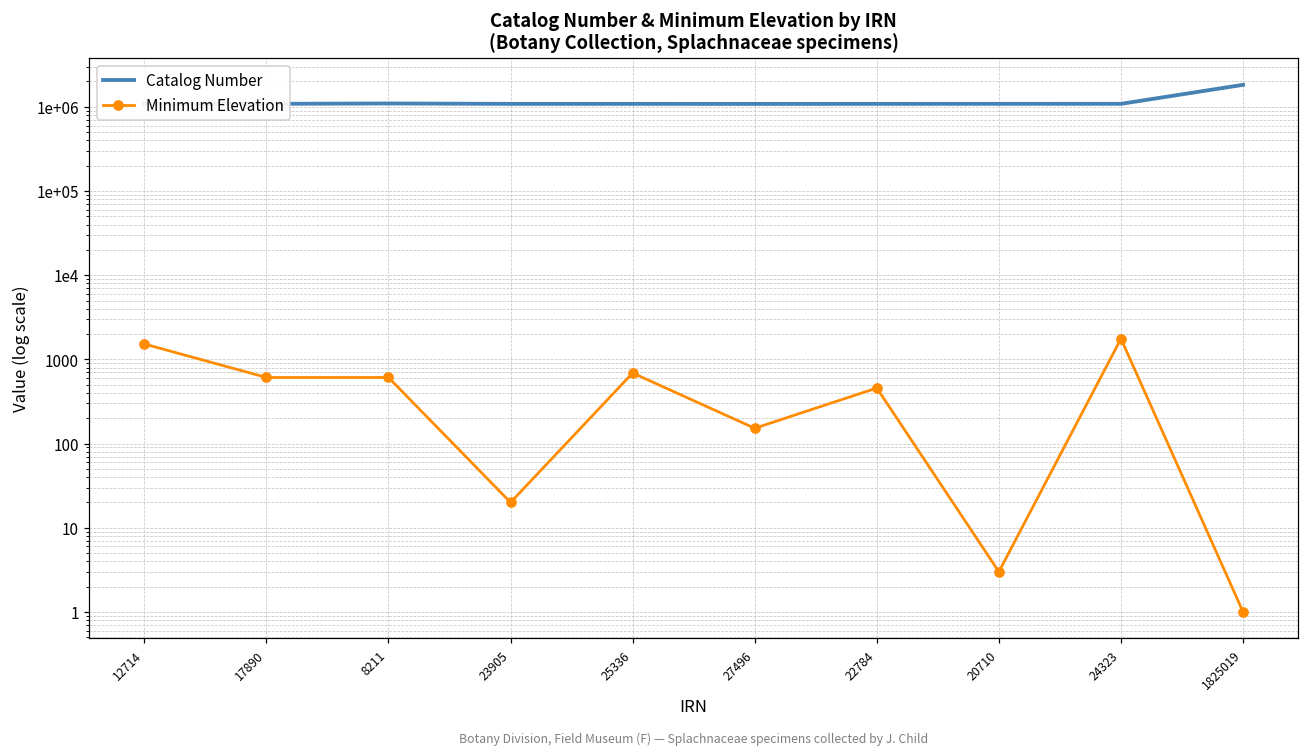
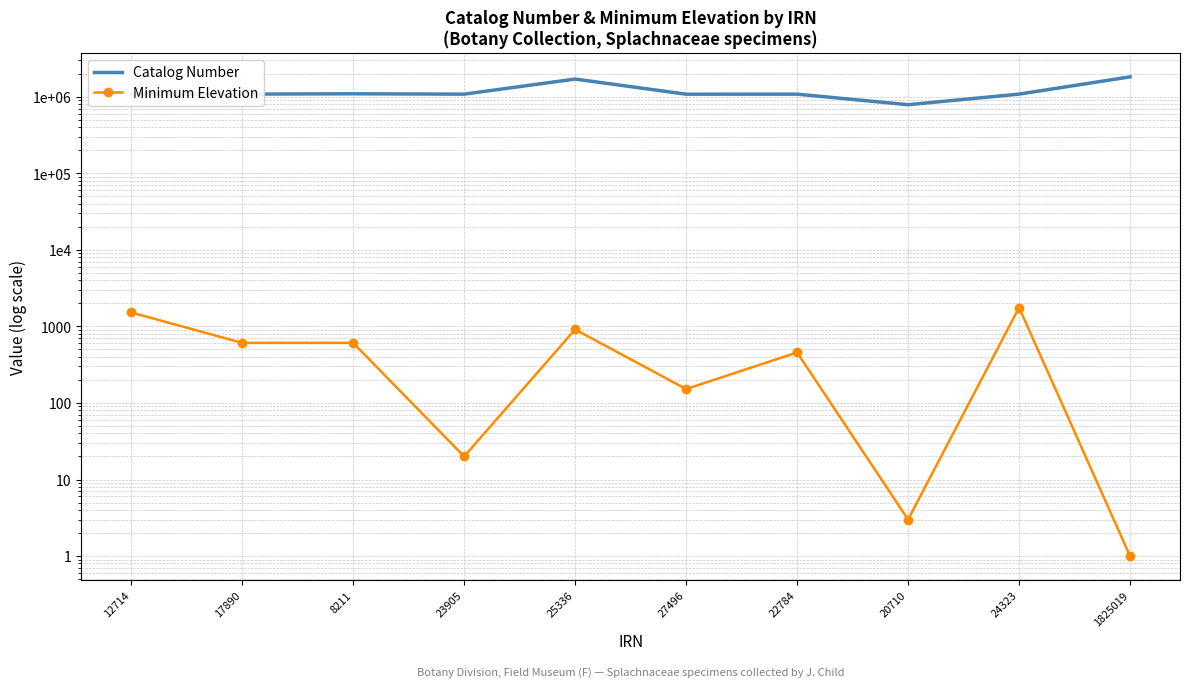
  {
    "Catalog Number": {
      "8211": 1100000,
      "23905": 1100000,
-     "25336": 1100000,
+     "25336": 1700000,
      "27496": 1100000,
      "22784": 1100000,
-     "20710": 1100000,
+     "20710": 800000,
      "24323": 1100000,
      "1825019": 1800000
    },
    "Minimum Elevation": {
      "12714": 1500,
      "17890": 600,
      "8211": 600,
      "23905": 20,
-     "25336": 700,
+     "25336": 900,
      "27496": 150,
      "22784": 500,
      "20710": 3,
      "24323": 1800,
      "1825019": 1
    }
  }
